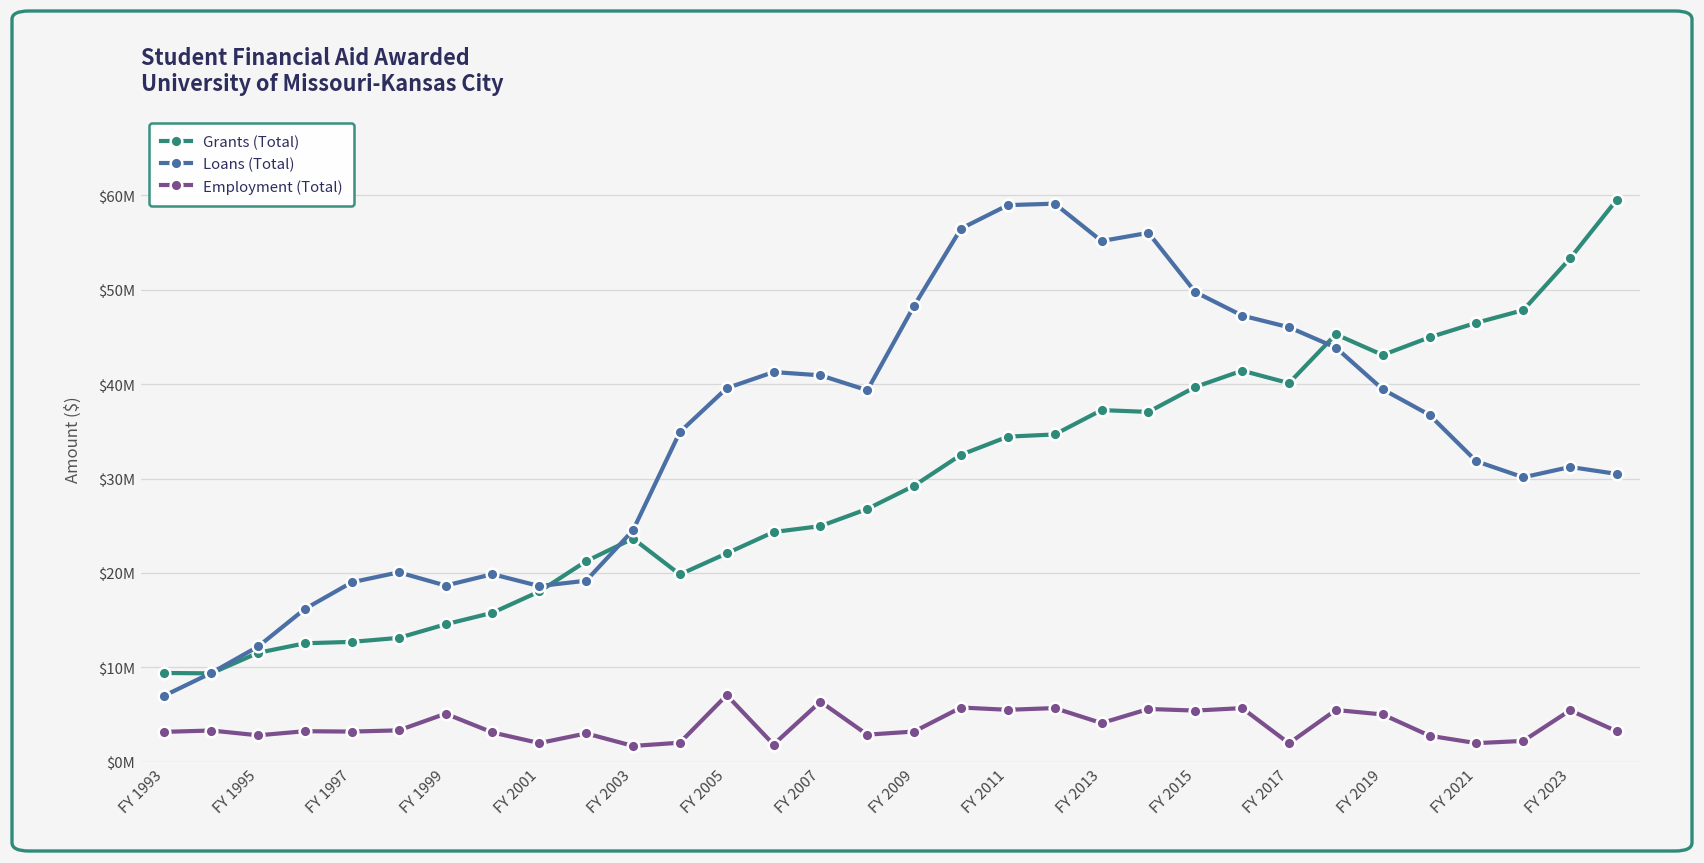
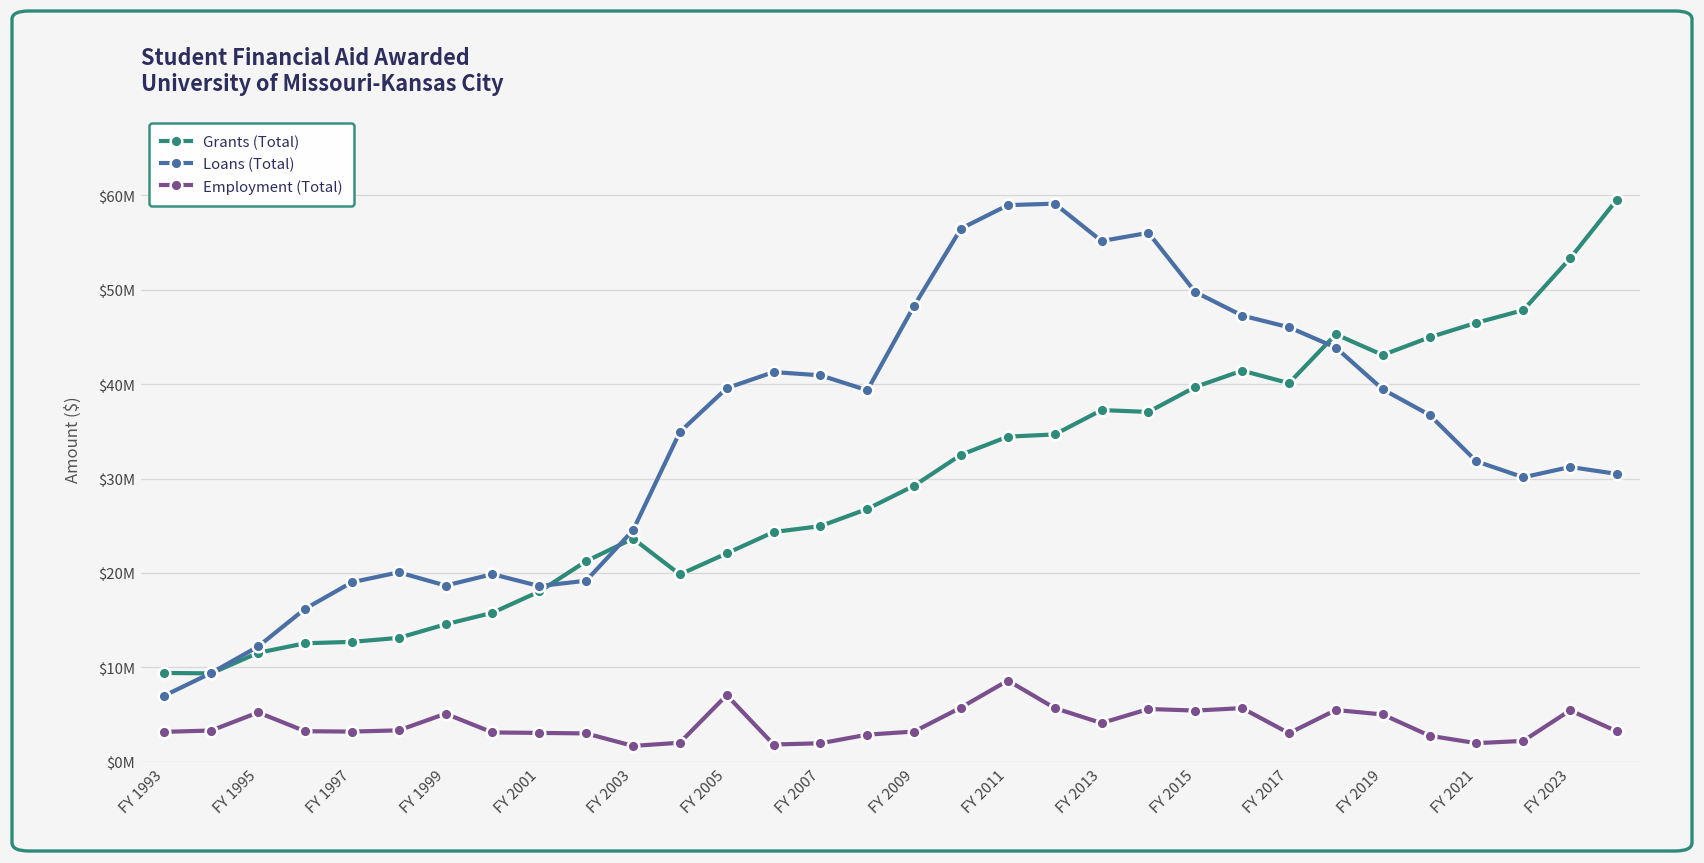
  {
    "Employment (Total)": {
      "FY 1993": "$3000000",
-     "FY 1995": "$3000000",
+     "FY 1995": "$5000000",
      "FY 1997": "$3000000",
      "FY 1999": "$5000000",
-     "FY 2001": "$2000000",
+     "FY 2001": "$3000000",
      "FY 2003": "$2000000",
      "FY 2005": "$7000000",
-     "FY 2007": "$6000000",
+     "FY 2007": "$2000000",
      "FY 2009": "$3000000",
-     "FY 2011": "$6000000",
+     "FY 2011": "$9000000",
      "FY 2013": "$4000000",
      "FY 2015": "$5000000",
-     "FY 2017": "$2000000",
+     "FY 2017": "$3000000",
      "FY 2019": "$5000000",
      "FY 2021": "$2000000",
      "FY 2023": "$5000000"
    }
  }
